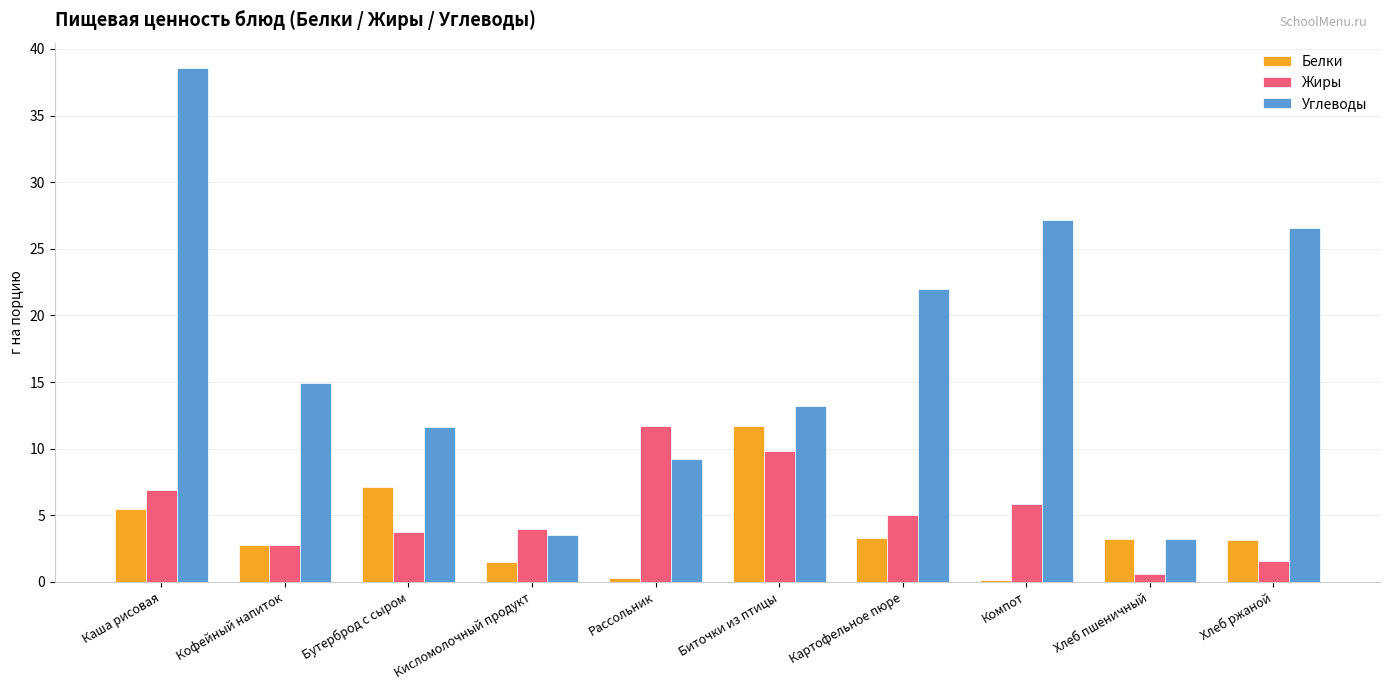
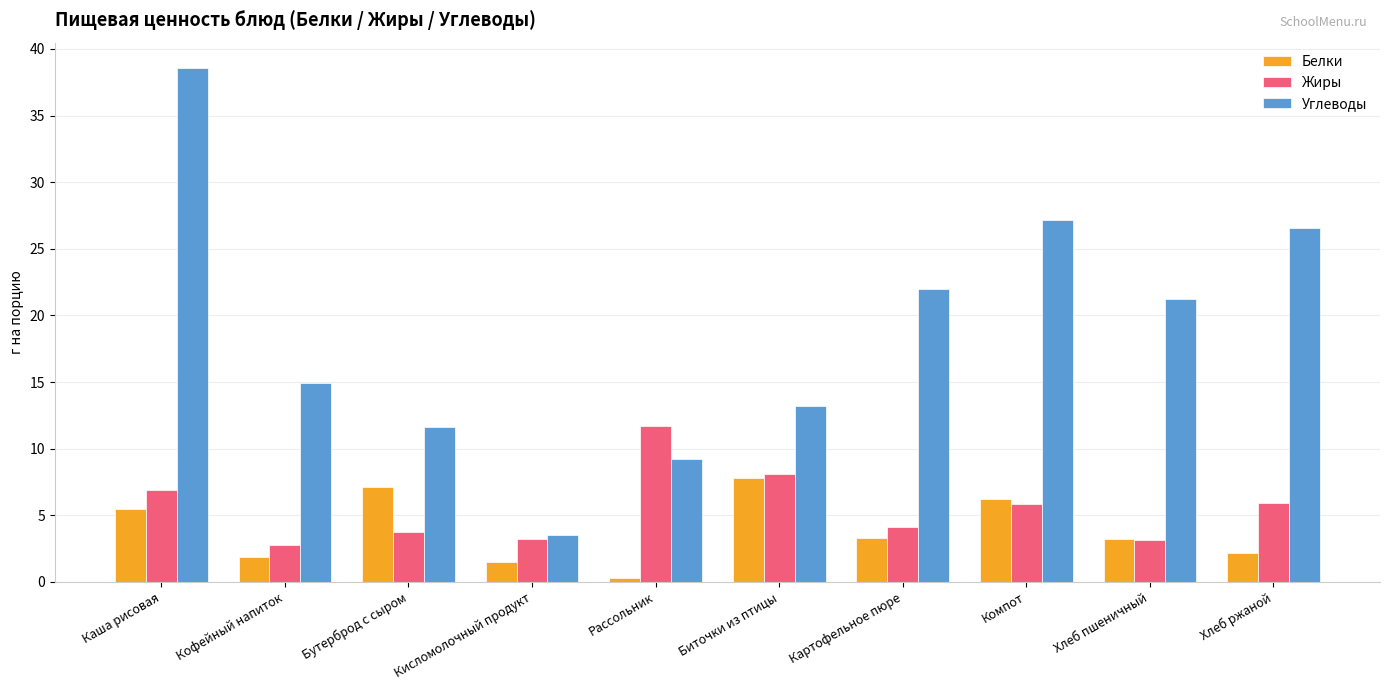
  {
    "Белки": {
      "Каша рисовая": 5.5,
-     "Кофейный напиток": 2.8,
+     "Кофейный напиток": 1.9,
      "Бутерброд с сыром": 7.2,
      "Кисломолочный продукт": 1.5,
      "Рассольник": 0.3,
-     "Биточки из птицы": 11.7,
+     "Биточки из птицы": 7.8,
      "Картофельное пюре": 3.3,
-     "Компот": 0.2,
+     "Компот": 6.2,
      "Хлеб пшеничный": 3.2,
-     "Хлеб ржаной": 3.1
+     "Хлеб ржаной": 2.2
    },
    "Жиры": {
      "Каша рисовая": 6.9,
      "Кофейный напиток": 2.8,
      "Бутерброд с сыром": 3.7,
-     "Кисломолочный продукт": 4.0,
+     "Кисломолочный продукт": 3.2,
      "Рассольник": 11.7,
-     "Биточки из птицы": 9.8,
-     "Картофельное пюре": 5.0,
+     "Биточки из птицы": 8.1,
+     "Картофельное пюре": 4.1,
      "Компот": 5.9,
-     "Хлеб пшеничный": 0.6,
-     "Хлеб ржаной": 1.6
+     "Хлеб пшеничный": 3.1,
+     "Хлеб ржаной": 6.0
    },
    "Углеводы": {
      "Каша рисовая": 38.6,
      "Кофейный напиток": 14.9,
      "Бутерброд с сыром": 11.6,
      "Кисломолочный продукт": 3.5,
      "Рассольник": 9.2,
      "Биточки из птицы": 13.2,
      "Картофельное пюре": 22.0,
      "Компот": 27.2,
-     "Хлеб пшеничный": 3.2,
+     "Хлеб пшеничный": 21.2,
      "Хлеб ржаной": 26.6
    }
  }
